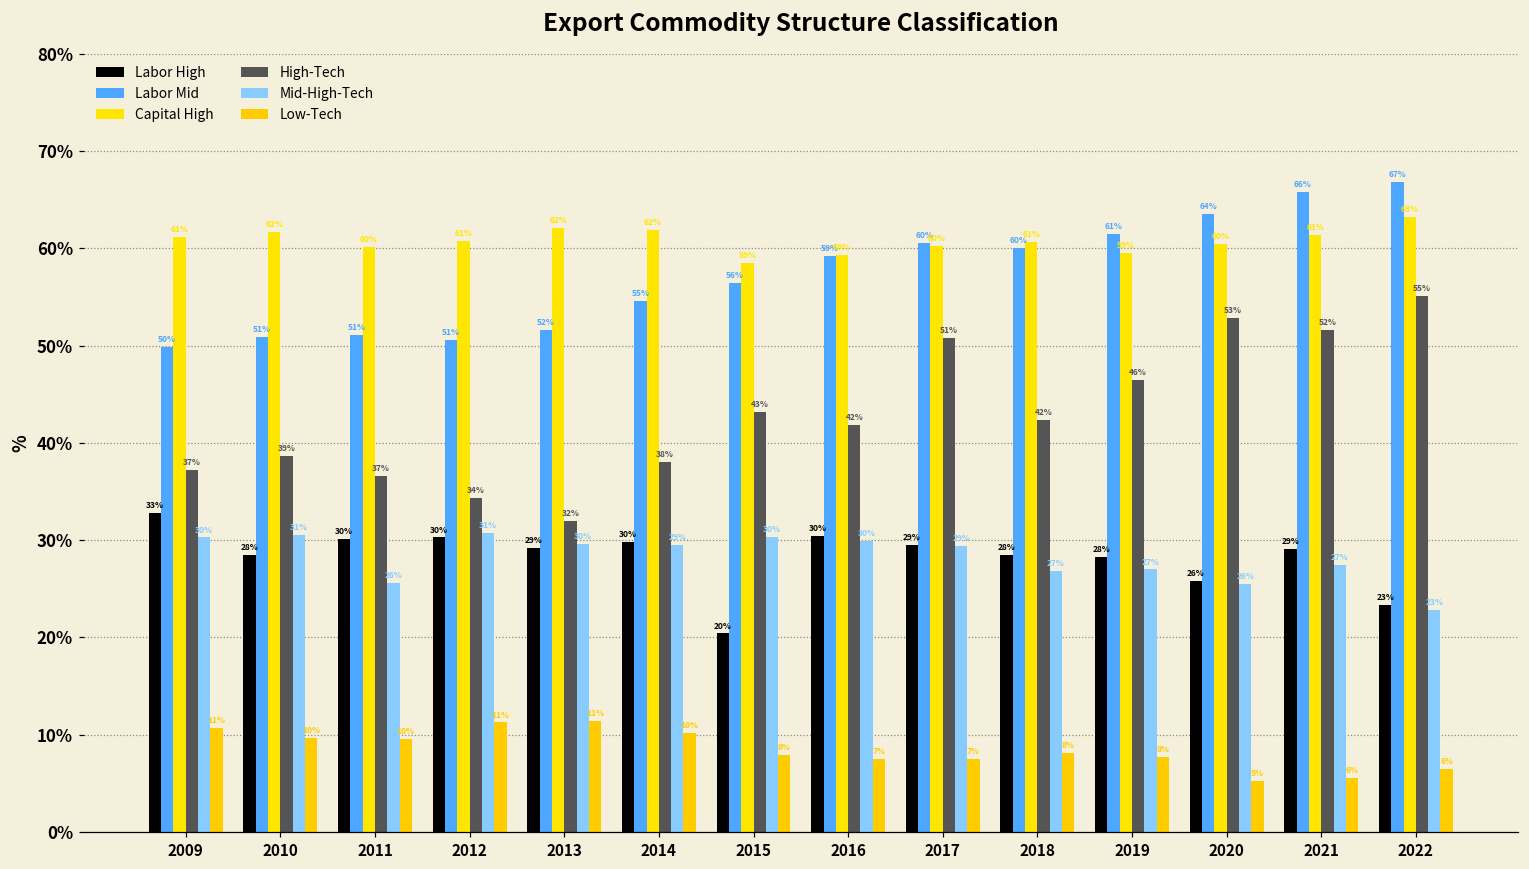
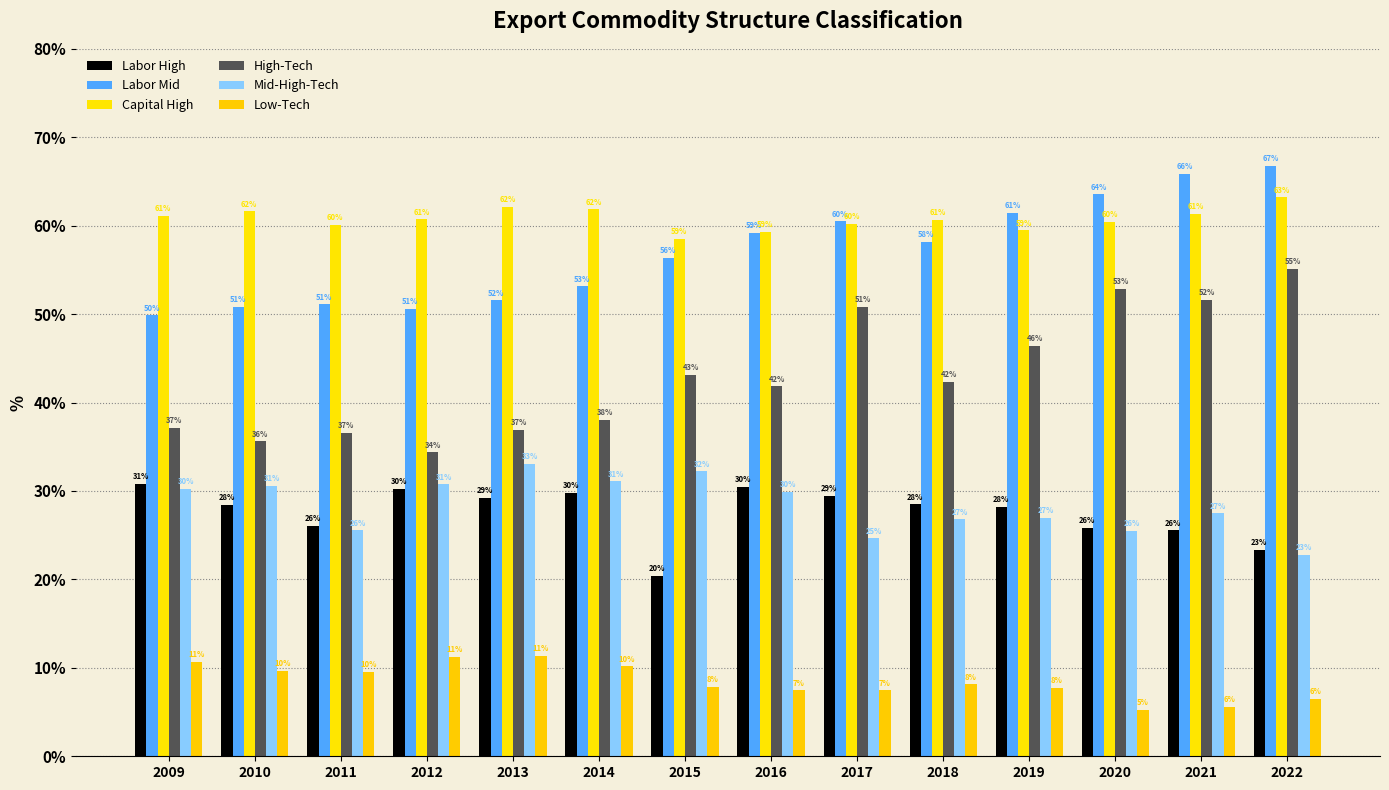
  {
    "Labor High": {
-     "2009": "33%",
+     "2009": "31%",
      "2010": "28%",
-     "2011": "30%",
+     "2011": "26%",
      "2012": "30%",
      "2013": "29%",
      "2014": "30%",
      "2015": "20%",
      "2016": "30%",
      "2017": "29%",
      "2018": "28%",
      "2019": "28%",
      "2020": "26%",
-     "2021": "29%",
+     "2021": "26%",
      "2022": "23%"
    },
    "Labor Mid": {
      "2009": "50%",
      "2010": "51%",
      "2011": "51%",
      "2012": "51%",
      "2013": "52%",
-     "2014": "55%",
+     "2014": "53%",
      "2015": "56%",
-     "2018": "60%",
+     "2018": "58%",
      "2019": "61%",
      "2020": "64%",
      "2021": "66%",
      "2022": "67%"
    },
    "High-Tech": {
      "2009": "37%",
-     "2010": "39%",
+     "2010": "36%",
      "2011": "37%",
      "2012": "34%",
-     "2013": "32%",
+     "2013": "37%",
      "2014": "38%",
      "2015": "43%",
      "2016": "42%",
      "2017": "51%",
      "2018": "42%",
      "2019": "46%",
      "2020": "53%",
      "2021": "52%",
      "2022": "55%"
    },
    "Mid-High-Tech": {
      "2009": "30%",
      "2010": "31%",
      "2011": "26%",
      "2012": "31%",
-     "2013": "30%",
-     "2014": "29%",
-     "2015": "30%",
+     "2013": "33%",
+     "2014": "31%",
+     "2015": "32%",
      "2016": "30%",
-     "2017": "29%",
+     "2017": "25%",
      "2018": "27%",
      "2019": "27%",
      "2020": "26%",
      "2021": "27%",
      "2022": "23%"
    }
  }
